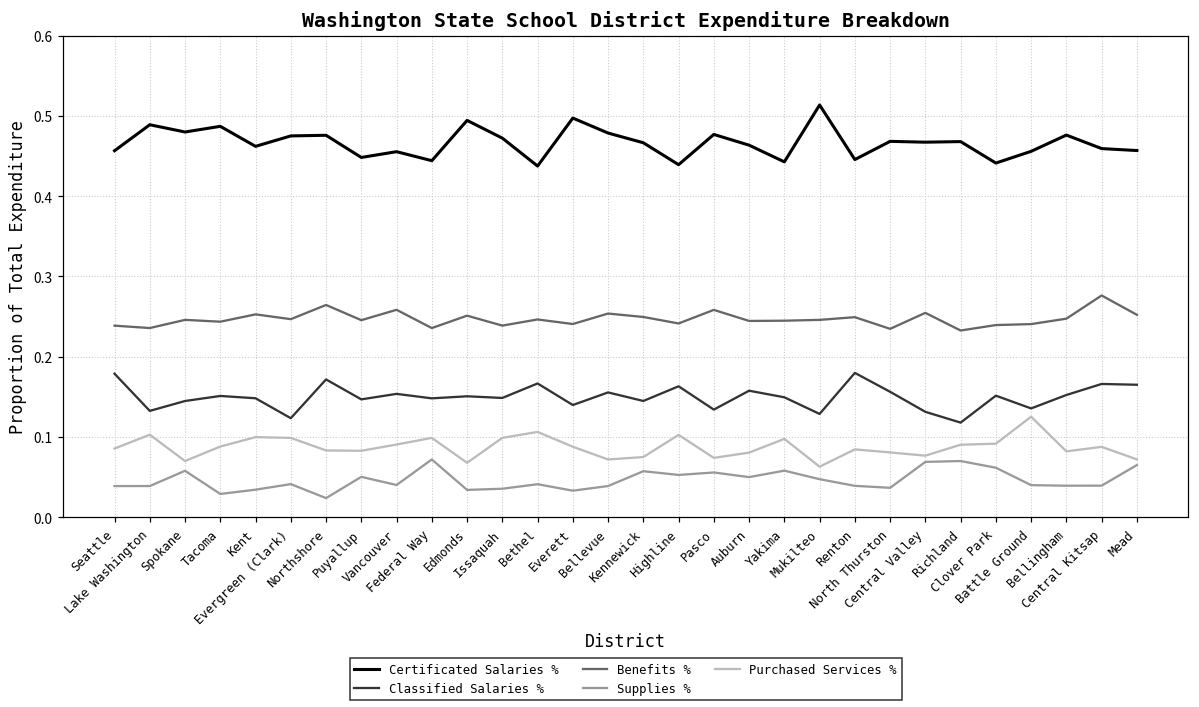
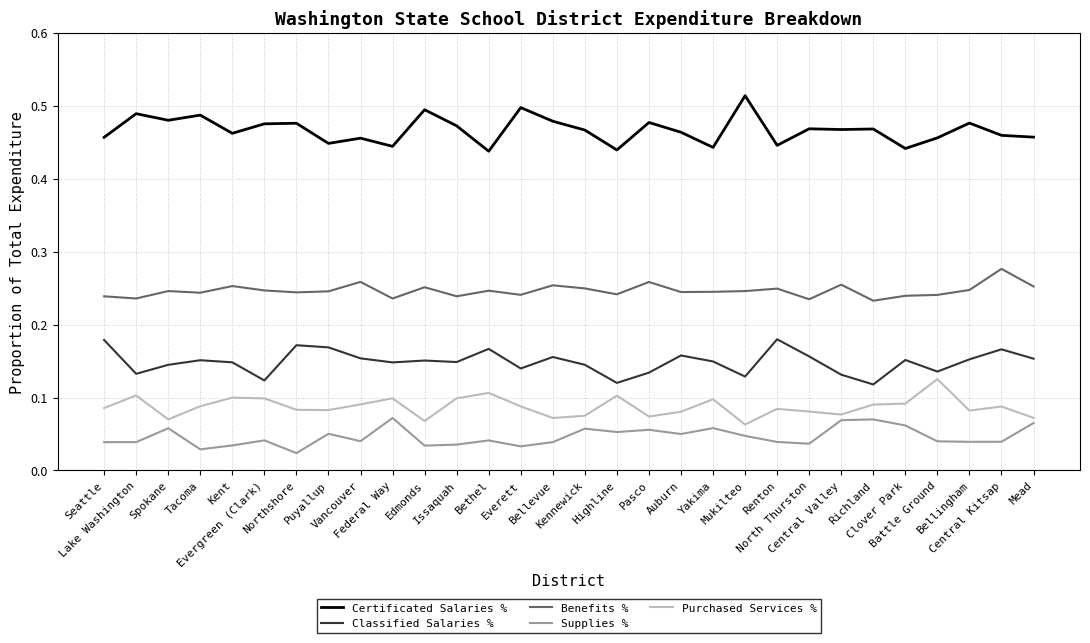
  {
    "Certificated Salaries %": {
      "Seattle": 0.46,
      "Lake Washington": 0.49,
      "Spokane": 0.48,
      "Tacoma": 0.49,
      "Kent": 0.46,
      "Evergreen (Clark)": 0.48,
      "Northshore": 0.48,
      "Puyallup": 0.45,
      "Vancouver": 0.46,
      "Federal Way": 0.44,
      "Edmonds": 0.49,
      "Issaquah": 0.47,
      "Bethel": 0.44,
      "Everett": 0.50,
      "Bellevue": 0.48,
      "Kennewick": 0.47,
      "Highline": 0.44,
      "Pasco": 0.48,
      "Auburn": 0.46,
      "Yakima": 0.44,
      "Mukilteo": 0.51,
      "Renton": 0.45,
      "North Thurston": 0.47,
      "Central Valley": 0.47,
      "Richland": 0.47,
      "Clover Park": 0.44,
      "Battle Ground": 0.46,
      "Bellingham": 0.48,
      "Central Kitsap": 0.46,
      "Mead": 0.46
    },
    "Classified Salaries %": {
      "Seattle": 0.18,
      "Lake Washington": 0.13,
      "Spokane": 0.14,
      "Tacoma": 0.15,
      "Kent": 0.15,
      "Evergreen (Clark)": 0.12,
      "Northshore": 0.17,
-     "Puyallup": 0.15,
+     "Puyallup": 0.17,
      "Vancouver": 0.15,
      "Federal Way": 0.15,
      "Edmonds": 0.15,
      "Issaquah": 0.15,
      "Bethel": 0.17,
      "Everett": 0.14,
      "Bellevue": 0.16,
      "Kennewick": 0.14,
-     "Highline": 0.16,
+     "Highline": 0.12,
      "Pasco": 0.13,
      "Auburn": 0.16,
      "Yakima": 0.15,
      "Mukilteo": 0.13,
      "Renton": 0.18,
      "North Thurston": 0.16,
      "Central Valley": 0.13,
      "Richland": 0.12,
      "Clover Park": 0.15,
      "Battle Ground": 0.14,
      "Bellingham": 0.15,
      "Central Kitsap": 0.17,
-     "Mead": 0.17
+     "Mead": 0.15
    },
    "Benefits %": {
      "Seattle": 0.24,
      "Lake Washington": 0.24,
      "Spokane": 0.25,
      "Tacoma": 0.24,
      "Kent": 0.25,
      "Evergreen (Clark)": 0.25,
-     "Northshore": 0.26,
+     "Northshore": 0.24,
      "Puyallup": 0.25,
      "Vancouver": 0.26,
      "Federal Way": 0.24,
      "Edmonds": 0.25,
      "Issaquah": 0.24,
      "Bethel": 0.25,
      "Everett": 0.24,
      "Bellevue": 0.25,
      "Kennewick": 0.25,
      "Highline": 0.24,
      "Pasco": 0.26,
      "Auburn": 0.24,
      "Yakima": 0.24,
      "Mukilteo": 0.25,
      "Renton": 0.25,
      "North Thurston": 0.23,
      "Central Valley": 0.25,
      "Richland": 0.23,
      "Clover Park": 0.24,
      "Battle Ground": 0.24,
      "Bellingham": 0.25,
      "Central Kitsap": 0.28,
      "Mead": 0.25
    }
  }
